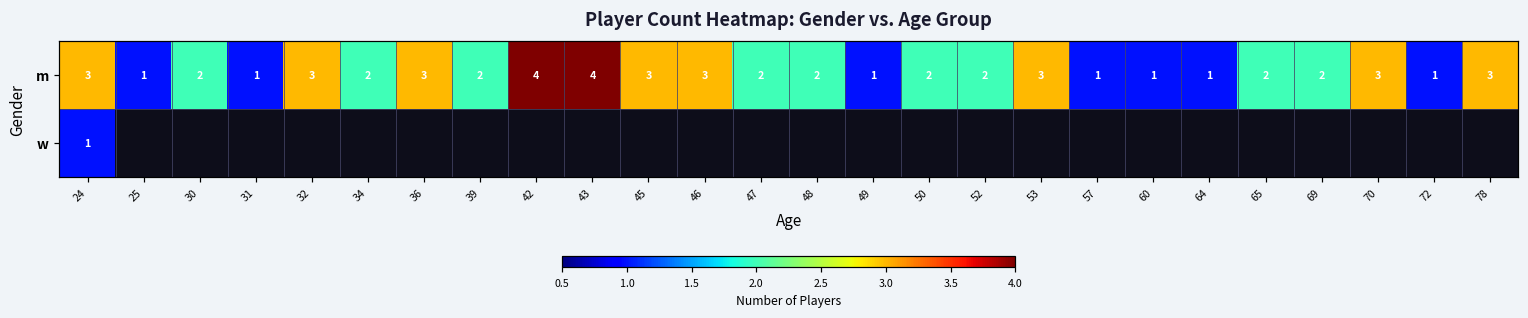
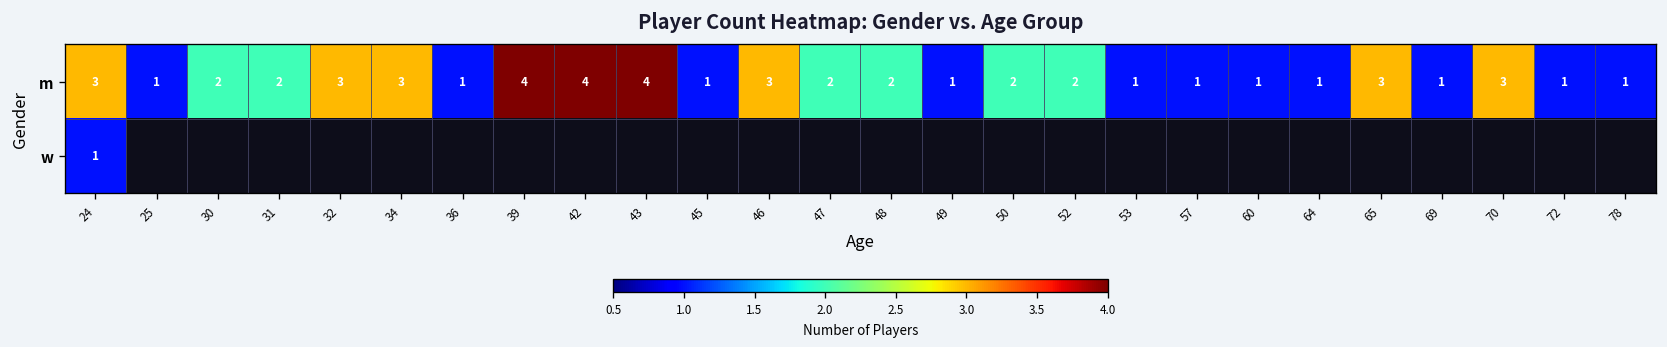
  {
    "m": {
      "24": 3,
      "25": 1,
      "30": 2,
-     "31": 1,
+     "31": 2,
      "32": 3,
-     "34": 2,
-     "36": 3,
-     "39": 2,
+     "34": 3,
+     "36": 1,
+     "39": 4,
      "42": 4,
      "43": 4,
-     "45": 3,
+     "45": 1,
      "46": 3,
      "47": 2,
      "48": 2,
      "49": 1,
      "50": 2,
      "52": 2,
-     "53": 3,
+     "53": 1,
      "57": 1,
      "60": 1,
      "64": 1,
-     "65": 2,
-     "69": 2,
+     "65": 3,
+     "69": 1,
      "70": 3,
      "72": 1,
-     "78": 3
+     "78": 1
    },
    "w": {
      "24": 1
    }
  }
